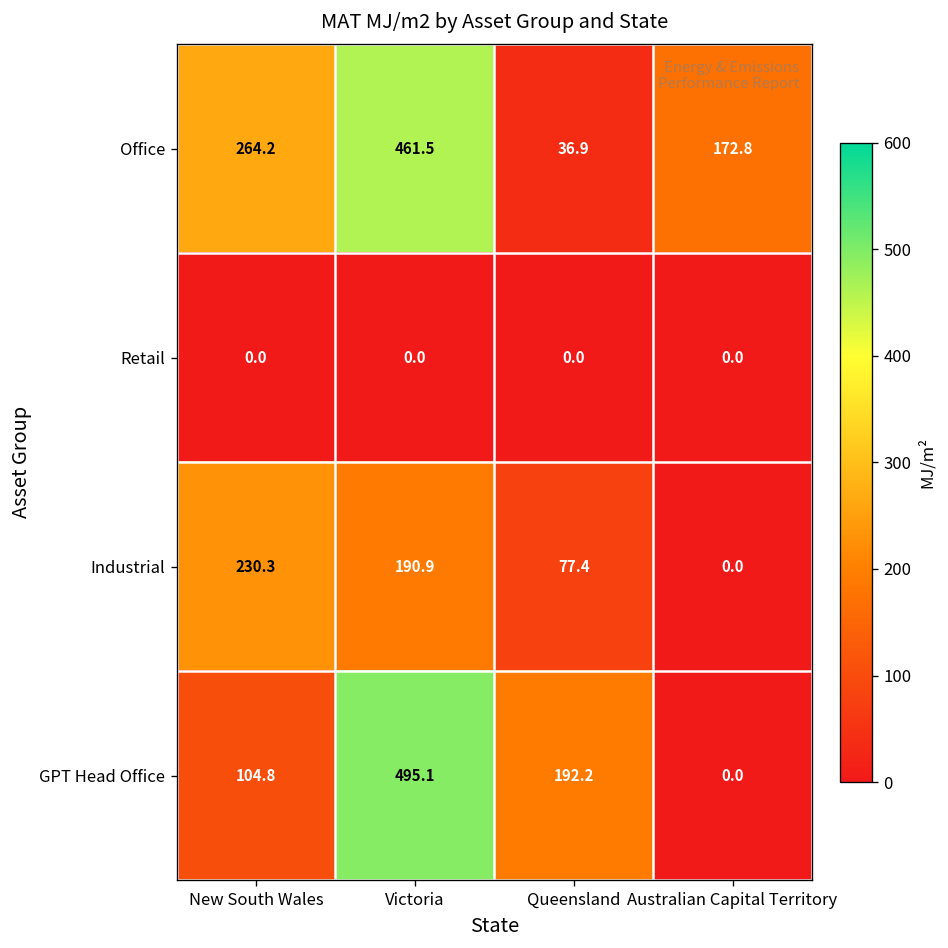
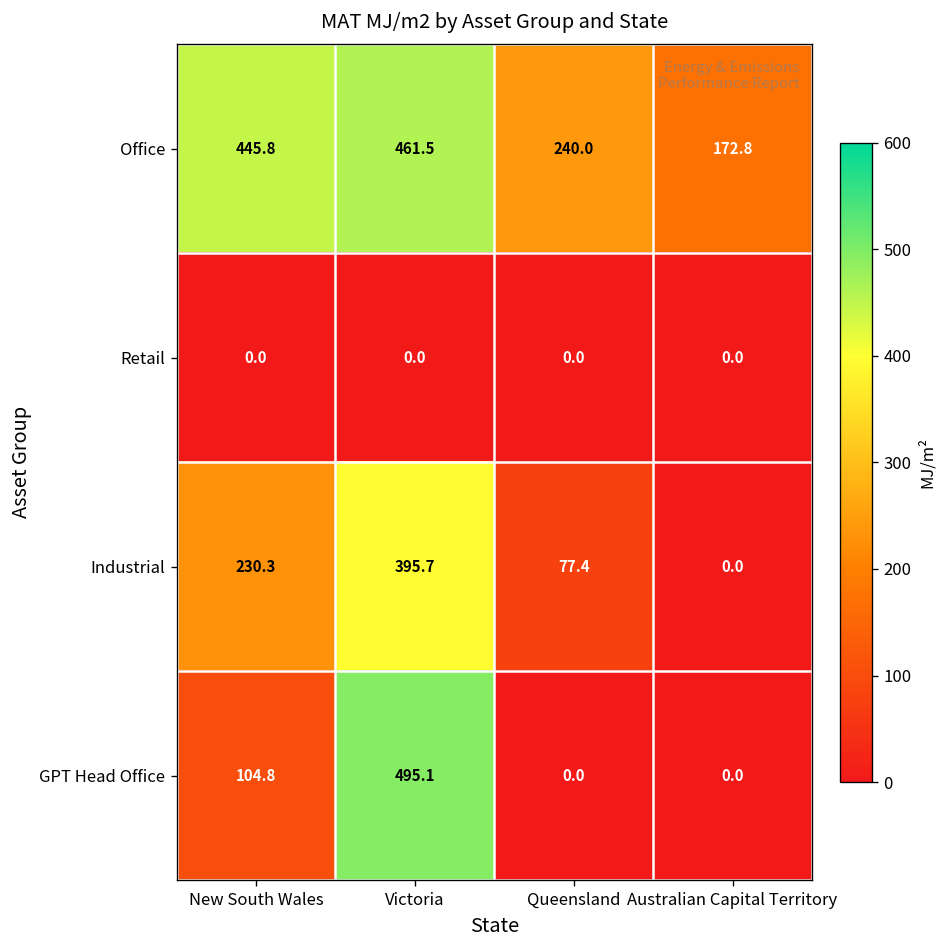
  {
    "Office": {
-     "New South Wales": 264.2,
+     "New South Wales": 445.8,
      "Victoria": 461.5,
-     "Queensland": 36.9
+     "Queensland": 240.0
    },
    "Retail": {
      "New South Wales": 0.0,
      "Victoria": 0.0,
      "Queensland": 0.0,
      "Australian Capital Territory": 0.0
    },
    "Industrial": {
      "New South Wales": 230.3,
-     "Victoria": 190.9,
+     "Victoria": 395.7,
      "Queensland": 77.4,
      "Australian Capital Territory": 0.0
    },
    "GPT Head Office": {
      "New South Wales": 104.8,
      "Victoria": 495.1,
-     "Queensland": 192.2,
+     "Queensland": 0.0,
      "Australian Capital Territory": 0.0
    }
  }
